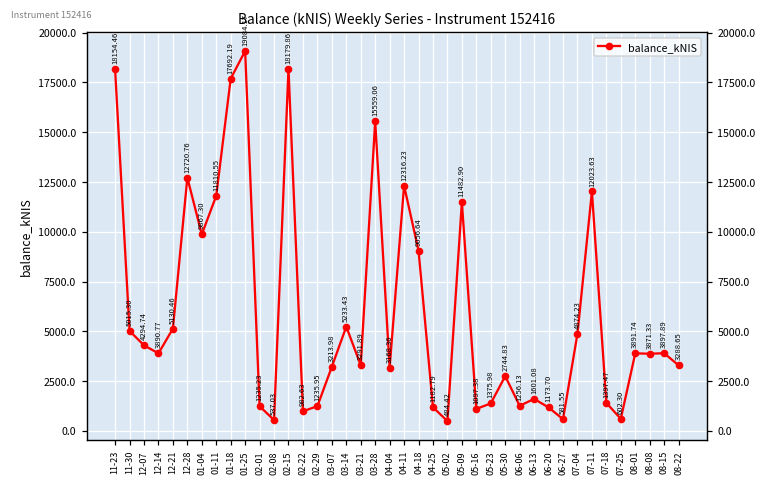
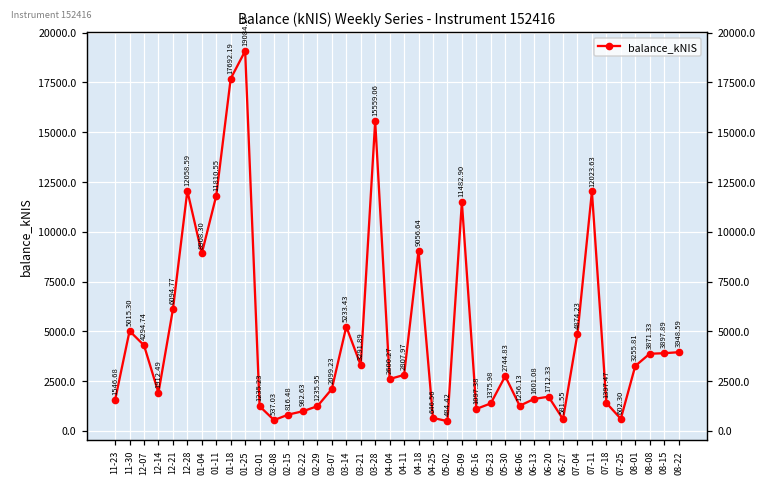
  {
-   "11-23": 18154.46,
+   "11-23": 1546.68,
    "11-30": 5015.30,
    "12-07": 4294.74,
-   "12-14": 3890.77,
-   "12-21": 5130.46,
-   "12-28": 12720.76,
-   "01-04": 9867.30,
+   "12-14": 1912.49,
+   "12-21": 6094.77,
+   "12-28": 12058.59,
+   "01-04": 8908.30,
    "01-11": 11810.55,
    "01-18": 17692.19,
    "01-25": 19084.17,
    "02-01": 1235.23,
    "02-08": 537.03,
-   "02-15": 18179.86,
+   "02-15": 816.48,
    "02-22": 982.63,
    "02-29": 1235.95,
-   "03-07": 3213.98,
+   "03-07": 2099.23,
    "03-14": 5233.43,
    "03-21": 3291.89,
    "03-28": 15559.06,
-   "04-04": 3168.36,
-   "04-11": 12316.23,
+   "04-04": 2600.27,
+   "04-11": 2807.97,
    "04-18": 9056.64,
-   "04-25": 1182.79,
+   "04-25": 646.56,
    "05-02": 484.42,
    "05-09": 11482.90,
    "05-16": 1097.38,
    "05-23": 1375.98,
    "05-30": 2744.83,
    "06-06": 1256.13,
    "06-13": 1601.08,
-   "06-20": 1173.70,
+   "06-20": 1712.33,
    "06-27": 581.55,
    "07-04": 4874.23,
    "07-11": 12023.63,
    "07-18": 1397.47,
    "07-25": 602.30,
-   "08-01": 3891.74,
+   "08-01": 3255.81,
    "08-08": 3871.33,
    "08-15": 3897.89,
-   "08-22": 3288.65
+   "08-22": 3948.59
  }
